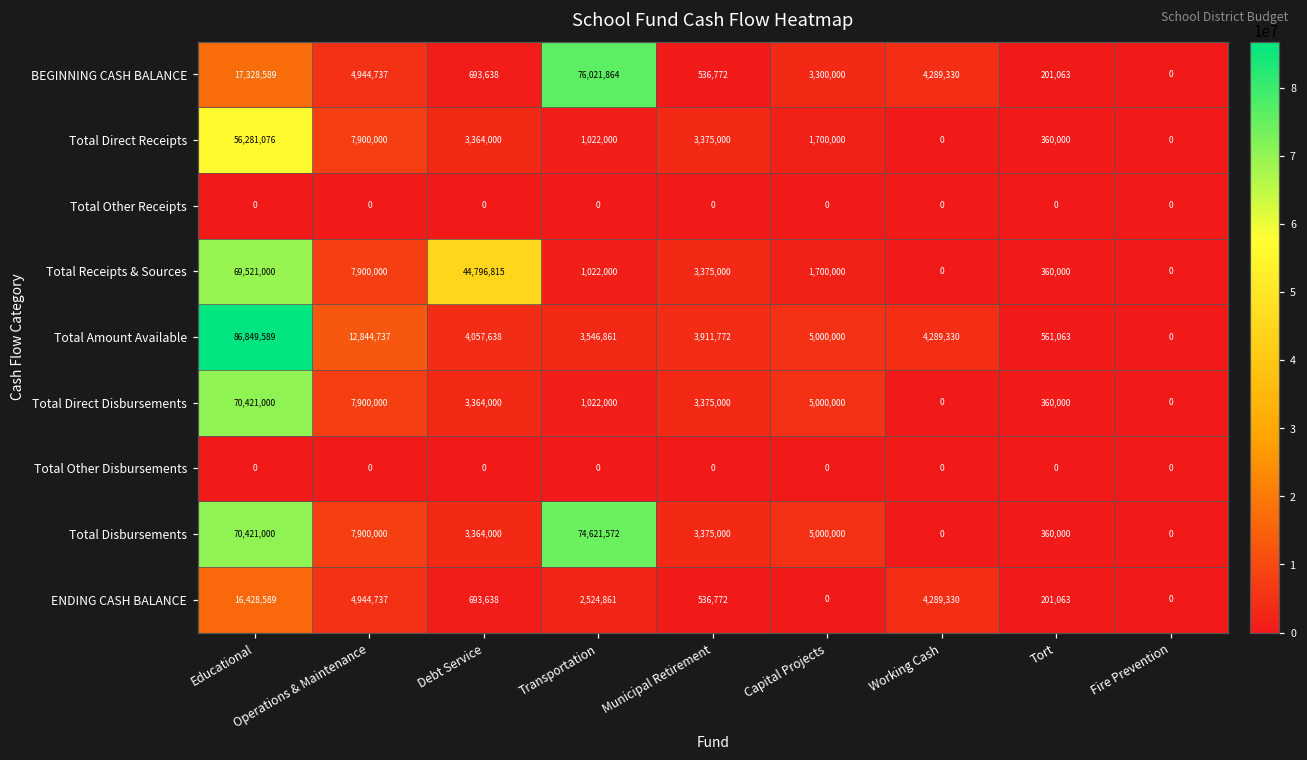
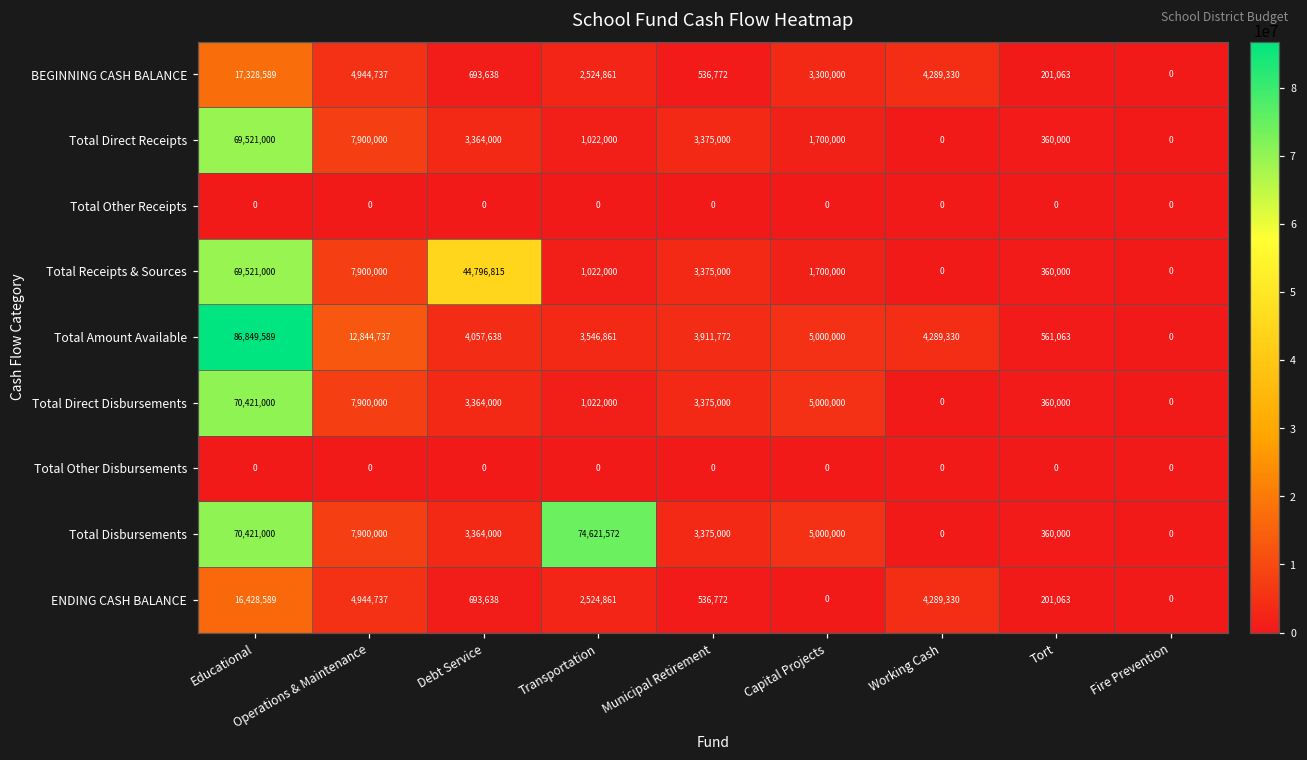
  {
    "BEGINNING CASH BALANCE": {
      "Educational": "17,328,589",
      "Operations & Maintenance": "4,944,737",
      "Debt Service": "693,638",
-     "Transportation": "76,021,864",
+     "Transportation": "2,524,861",
      "Municipal Retirement": "536,772",
      "Capital Projects": "3,300,000",
      "Working Cash": "4,289,330",
      "Tort": "201,063",
      "Fire Prevention": "0"
    },
    "Total Direct Receipts": {
-     "Educational": "56,281,076",
+     "Educational": "69,521,000",
      "Operations & Maintenance": "7,900,000",
      "Debt Service": "3,364,000",
      "Transportation": "1,022,000",
      "Municipal Retirement": "3,375,000",
      "Capital Projects": "1,700,000",
      "Working Cash": "0",
      "Tort": "360,000",
      "Fire Prevention": "0"
    },
    "Total Other Receipts": {
      "Educational": "0",
      "Operations & Maintenance": "0",
      "Debt Service": "0",
      "Transportation": "0",
      "Municipal Retirement": "0",
      "Capital Projects": "0",
      "Working Cash": "0",
      "Tort": "0",
      "Fire Prevention": "0"
    },
    "Total Receipts & Sources": {
      "Educational": "69,521,000",
      "Operations & Maintenance": "7,900,000",
      "Debt Service": "44,796,815",
      "Transportation": "1,022,000",
      "Municipal Retirement": "3,375,000",
      "Capital Projects": "1,700,000",
      "Working Cash": "0",
      "Tort": "360,000",
      "Fire Prevention": "0"
    },
    "Total Amount Available": {
      "Educational": "86,849,589",
      "Operations & Maintenance": "12,844,737",
      "Debt Service": "4,057,638",
      "Transportation": "3,546,861",
      "Municipal Retirement": "3,911,772",
      "Capital Projects": "5,000,000",
      "Working Cash": "4,289,330",
      "Tort": "561,063",
      "Fire Prevention": "0"
    },
    "Total Direct Disbursements": {
      "Educational": "70,421,000",
      "Operations & Maintenance": "7,900,000",
      "Debt Service": "3,364,000",
      "Transportation": "1,022,000",
      "Municipal Retirement": "3,375,000",
      "Capital Projects": "5,000,000",
      "Working Cash": "0",
      "Tort": "360,000",
      "Fire Prevention": "0"
    },
    "Total Other Disbursements": {
      "Educational": "0",
      "Operations & Maintenance": "0",
      "Debt Service": "0",
      "Transportation": "0",
      "Municipal Retirement": "0",
      "Capital Projects": "0",
      "Working Cash": "0",
      "Tort": "0",
      "Fire Prevention": "0"
    },
    "Total Disbursements": {
      "Educational": "70,421,000",
      "Operations & Maintenance": "7,900,000",
      "Debt Service": "3,364,000",
      "Transportation": "74,621,572",
      "Municipal Retirement": "3,375,000",
      "Capital Projects": "5,000,000",
      "Working Cash": "0",
      "Tort": "360,000",
      "Fire Prevention": "0"
    },
    "ENDING CASH BALANCE": {
      "Educational": "16,428,589",
      "Operations & Maintenance": "4,944,737",
      "Debt Service": "693,638",
      "Transportation": "2,524,861",
      "Municipal Retirement": "536,772",
      "Capital Projects": "0",
      "Working Cash": "4,289,330",
      "Tort": "201,063",
      "Fire Prevention": "0"
    }
  }
